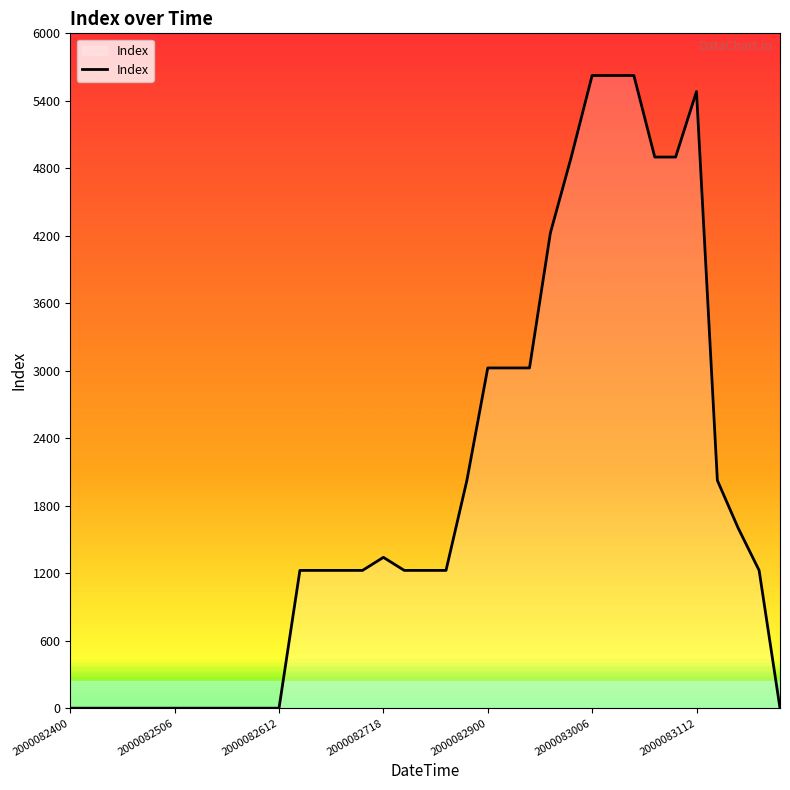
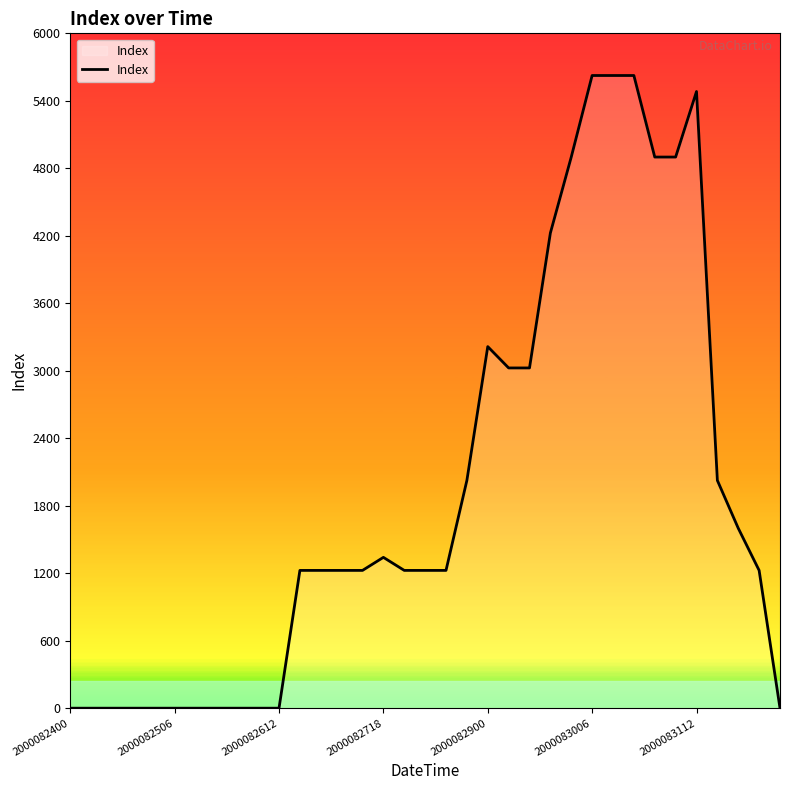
  {
    "2000082718": 1340,
-   "2000082900": 3030,
+   "2000082900": 3210,
    "2000083006": 5630,
    "2000083112": 5480
  }
